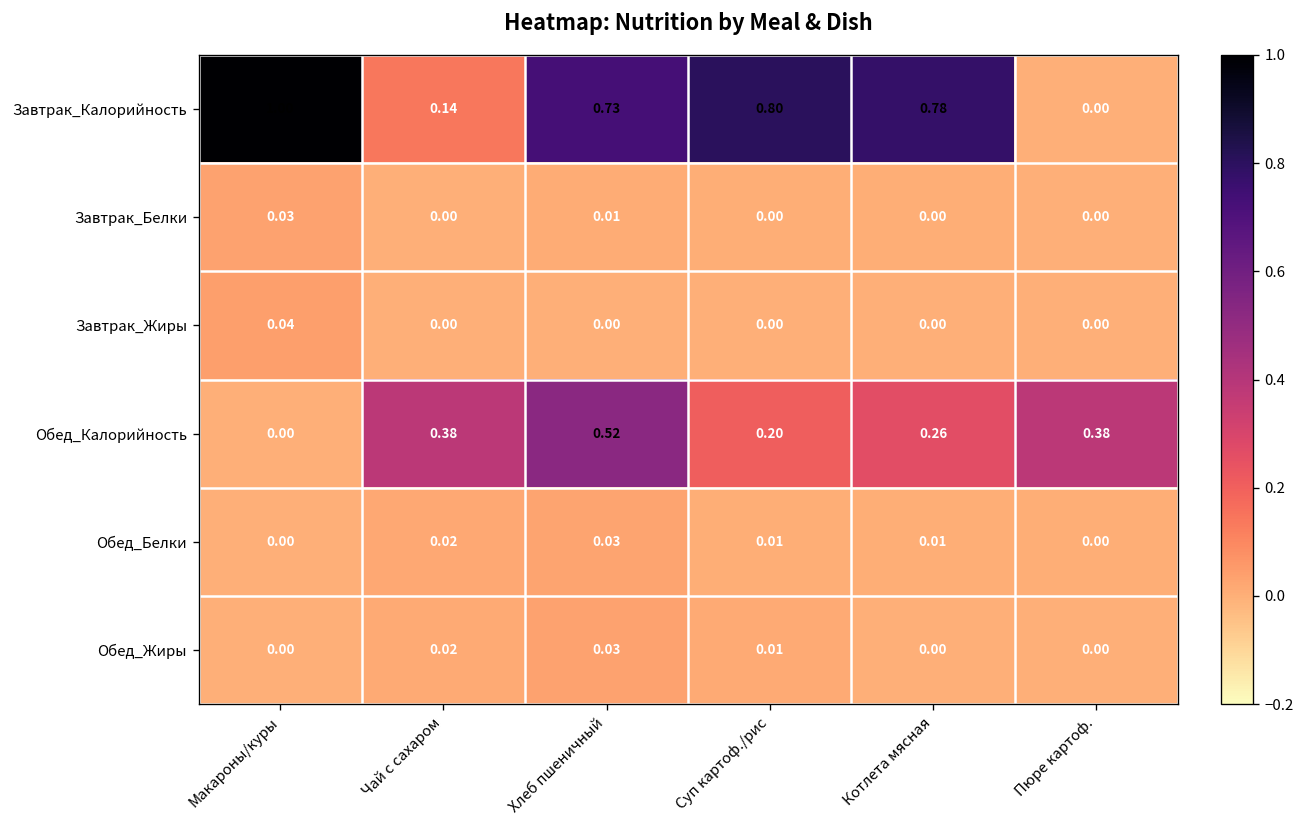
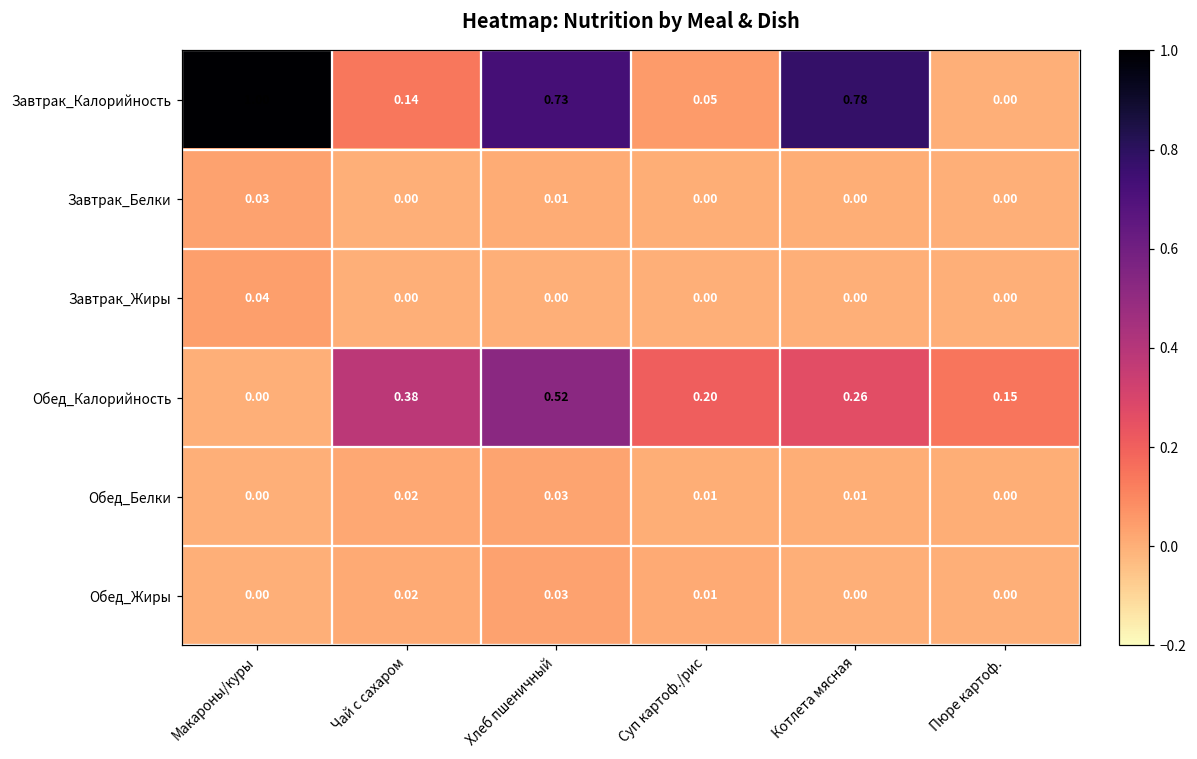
  {
    "Завтрак_Калорийность": {
      "Чай с сахаром": 0.14,
      "Хлеб пшеничный": 0.73,
-     "Суп картоф./рис": 0.80,
+     "Суп картоф./рис": 0.05,
      "Котлета мясная": 0.78,
      "Пюре картоф.": 0.00
    },
    "Завтрак_Белки": {
      "Макароны/куры": 0.03,
      "Чай с сахаром": 0.00,
      "Хлеб пшеничный": 0.01,
      "Суп картоф./рис": 0.00,
      "Котлета мясная": 0.00,
      "Пюре картоф.": 0.00
    },
    "Завтрак_Жиры": {
      "Макароны/куры": 0.04,
      "Чай с сахаром": 0.00,
      "Хлеб пшеничный": 0.00,
      "Суп картоф./рис": 0.00,
      "Котлета мясная": 0.00,
      "Пюре картоф.": 0.00
    },
    "Обед_Калорийность": {
      "Макароны/куры": 0.00,
      "Чай с сахаром": 0.38,
      "Хлеб пшеничный": 0.52,
      "Суп картоф./рис": 0.20,
      "Котлета мясная": 0.26,
-     "Пюре картоф.": 0.38
+     "Пюре картоф.": 0.15
    },
    "Обед_Белки": {
      "Макароны/куры": 0.00,
      "Чай с сахаром": 0.02,
      "Хлеб пшеничный": 0.03,
      "Суп картоф./рис": 0.01,
      "Котлета мясная": 0.01,
      "Пюре картоф.": 0.00
    },
    "Обед_Жиры": {
      "Макароны/куры": 0.00,
      "Чай с сахаром": 0.02,
      "Хлеб пшеничный": 0.03,
      "Суп картоф./рис": 0.01,
      "Котлета мясная": 0.00,
      "Пюре картоф.": 0.00
    }
  }
